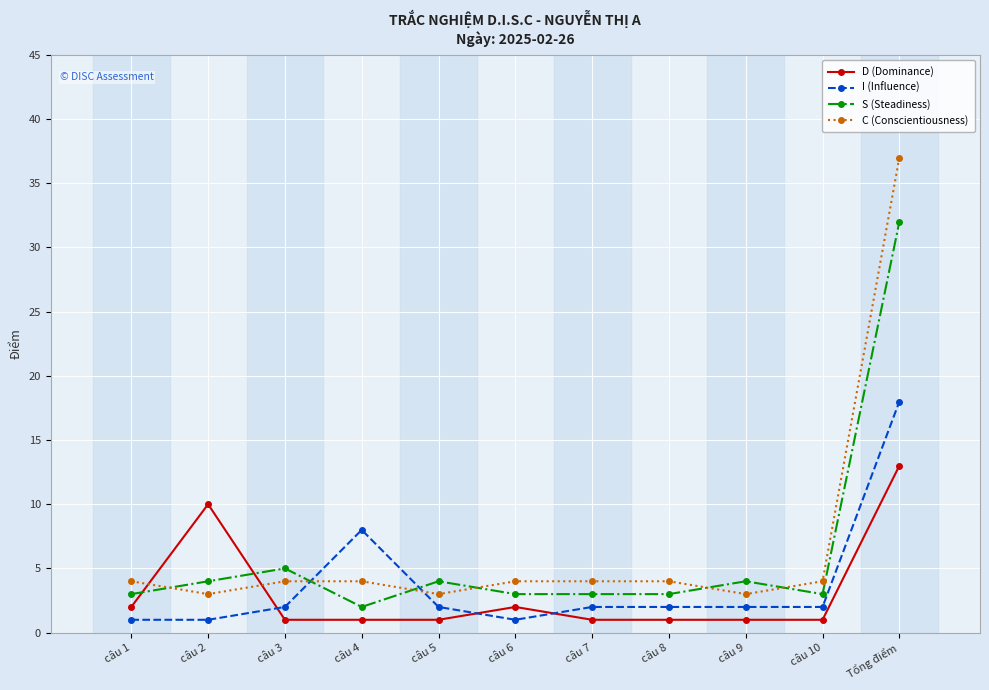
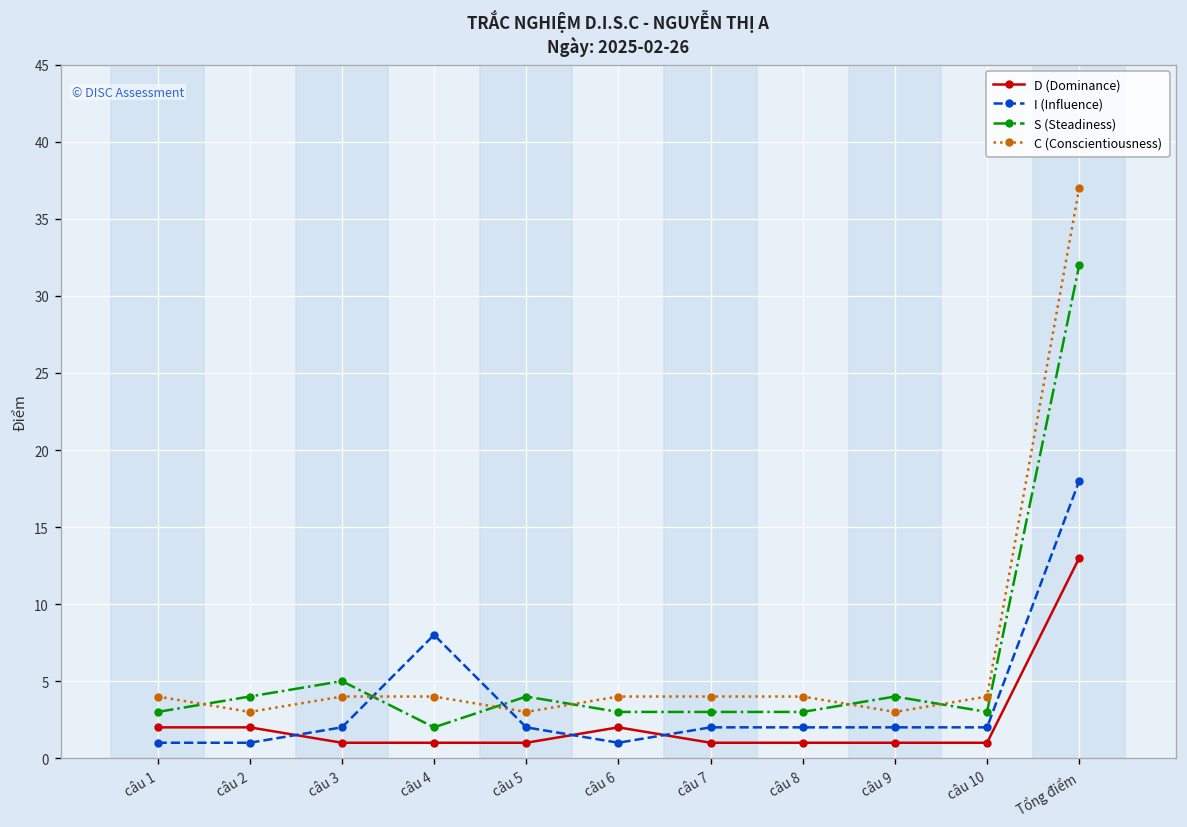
  {
    "D (Dominance)": {
      "câu 1": 2,
-     "câu 2": 10,
+     "câu 2": 2,
      "câu 3": 1,
      "câu 4": 1,
      "câu 5": 1,
      "câu 6": 2,
      "câu 7": 1,
      "câu 8": 1,
      "câu 9": 1,
      "câu 10": 1,
      "Tổng điểm": 13
    },
    "I (Influence)": {
      "câu 1": 1,
      "câu 2": 1,
      "câu 3": 2,
      "câu 4": 8,
      "câu 5": 2,
      "câu 6": 1,
      "câu 7": 2,
      "câu 8": 2,
      "câu 9": 2,
      "câu 10": 2,
      "Tổng điểm": 18
    },
    "S (Steadiness)": {
      "câu 1": 3,
      "câu 2": 4,
      "câu 3": 5,
      "câu 4": 2,
      "câu 5": 4,
      "câu 6": 3,
      "câu 7": 3,
      "câu 8": 3,
      "câu 9": 4,
      "câu 10": 3,
      "Tổng điểm": 32
    },
    "C (Conscientiousness)": {
      "câu 1": 4,
      "câu 2": 3,
      "câu 3": 4,
      "câu 4": 4,
      "câu 5": 3,
      "câu 6": 4,
      "câu 7": 4,
      "câu 8": 4,
      "câu 9": 3,
      "câu 10": 4,
      "Tổng điểm": 37
    }
  }
